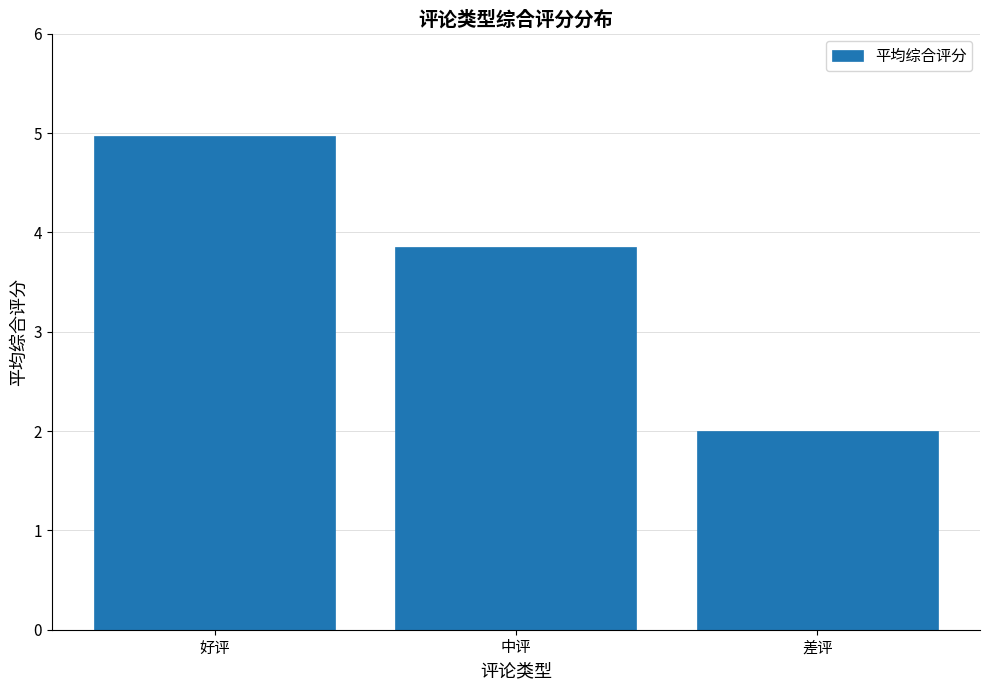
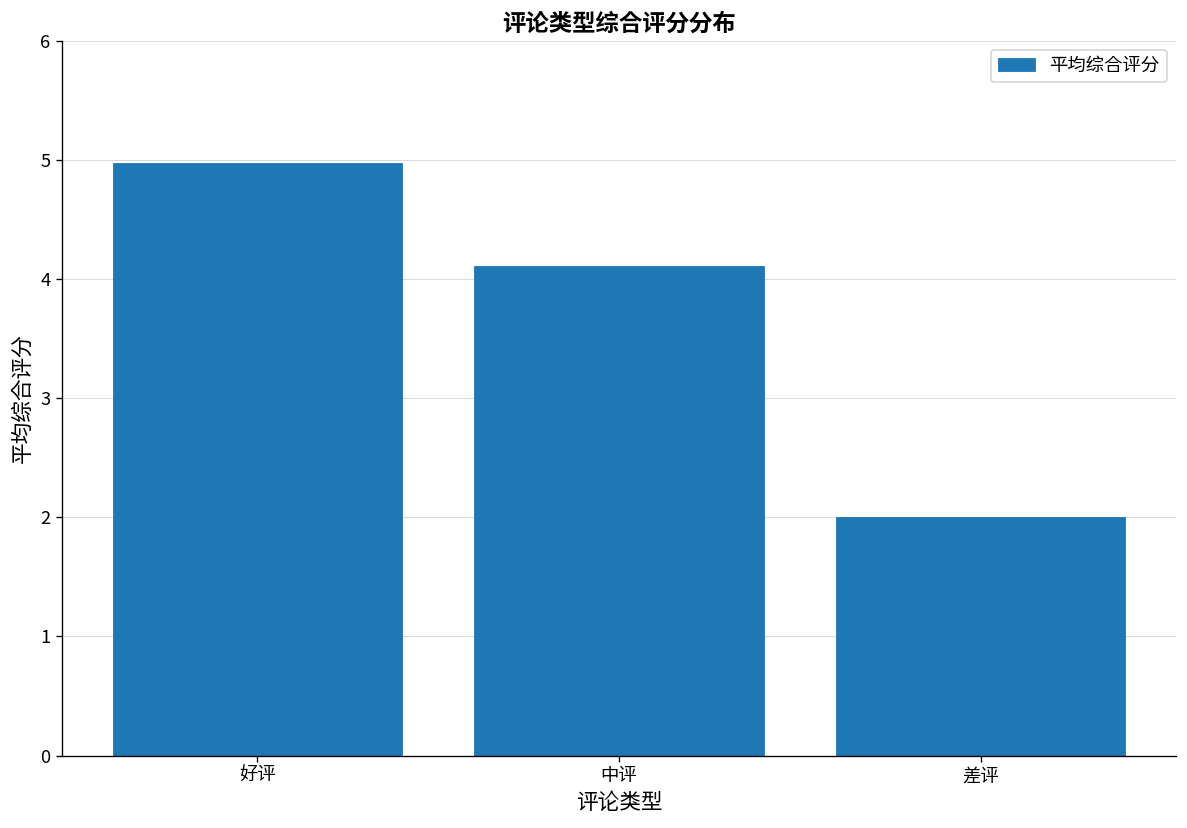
  {
    "好评": 5.0,
-   "中评": 3.9,
+   "中评": 4.1,
    "差评": 2.0
  }
